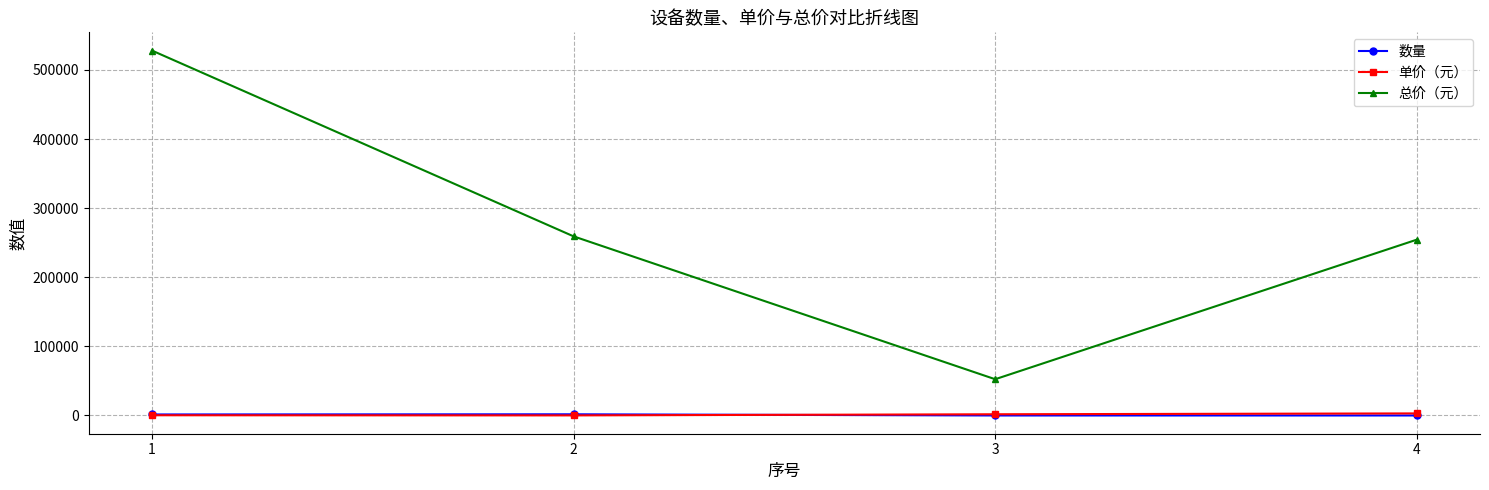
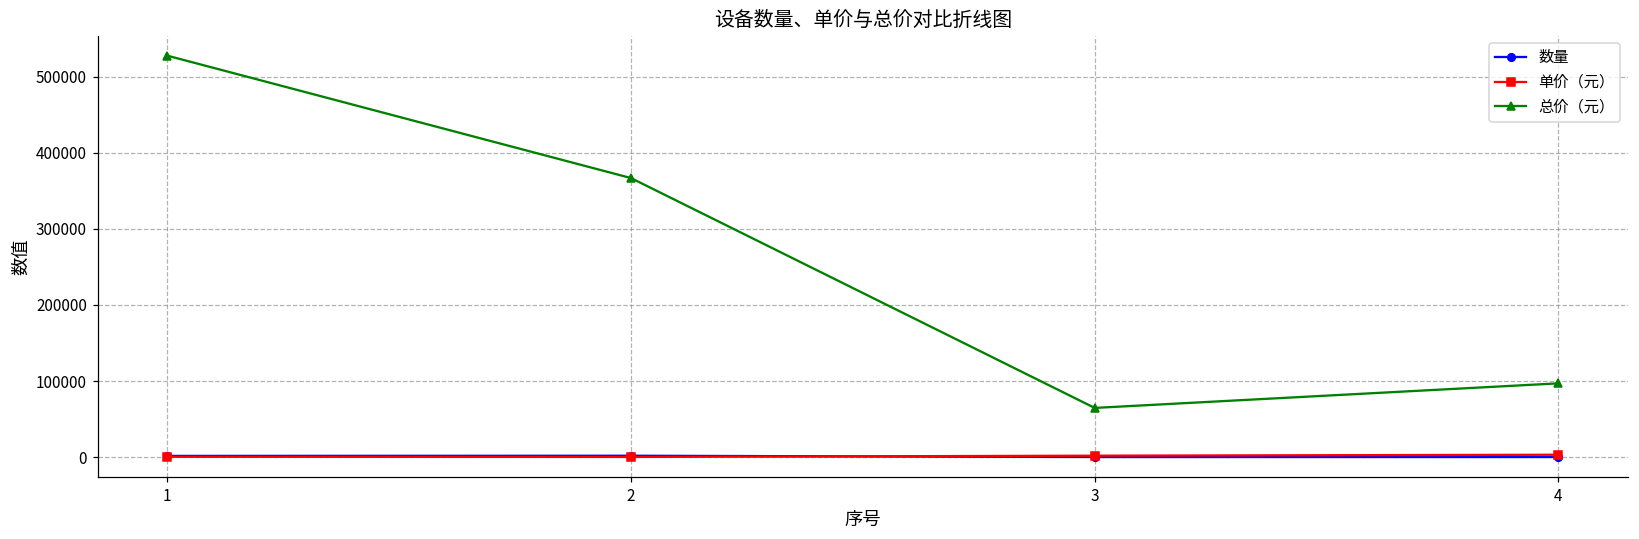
  {
    "总价（元）": {
      "1": 530000,
-     "2": 260000,
-     "3": 50000,
-     "4": 250000
+     "2": 370000,
+     "3": 60000,
+     "4": 100000
    }
  }
